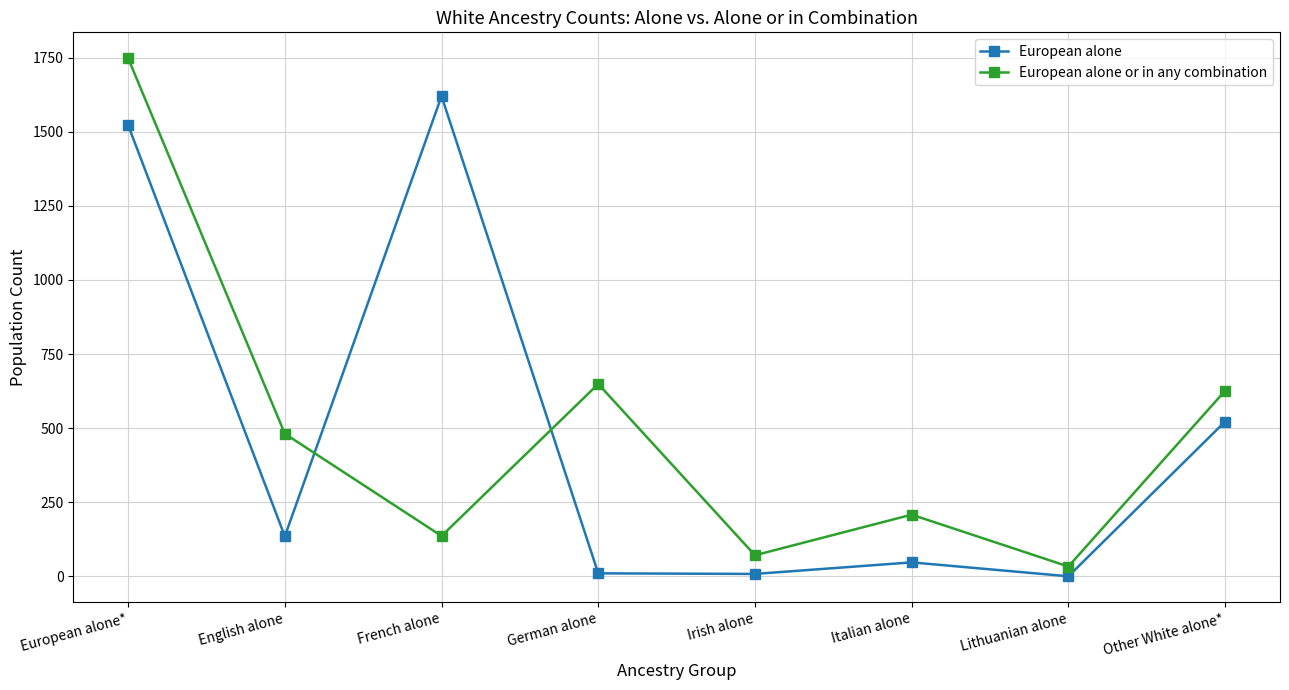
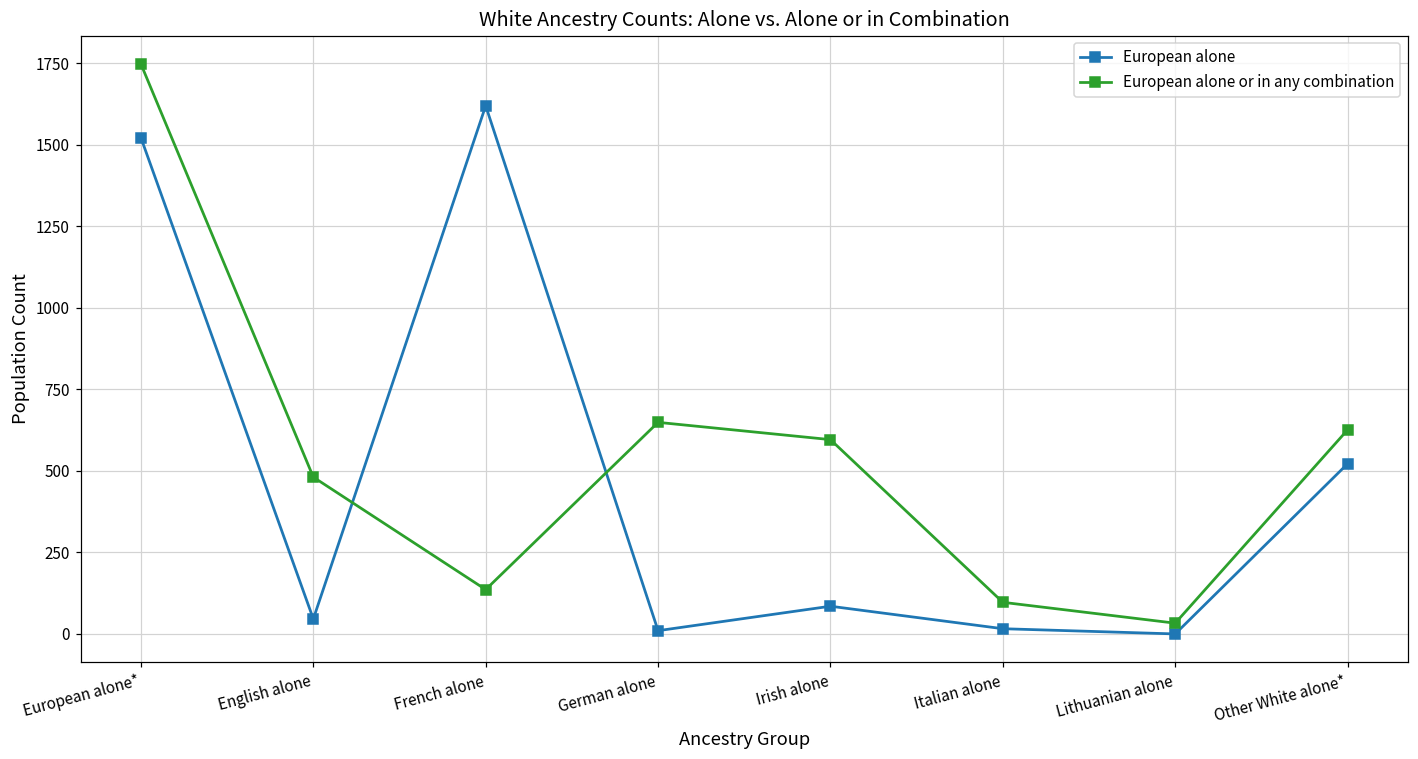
  {
    "European alone": {
      "European alone*": 1520,
-     "English alone": 140,
+     "English alone": 50,
      "French alone": 1620,
      "German alone": 10,
-     "Irish alone": 10,
-     "Italian alone": 50,
+     "Irish alone": 90,
+     "Italian alone": 20,
      "Lithuanian alone": 0,
      "Other White alone*": 520
    },
    "European alone or in any combination": {
      "European alone*": 1750,
      "English alone": 480,
      "French alone": 140,
      "German alone": 650,
-     "Irish alone": 70,
-     "Italian alone": 210,
+     "Irish alone": 600,
+     "Italian alone": 100,
      "Lithuanian alone": 30,
      "Other White alone*": 630
    }
  }
